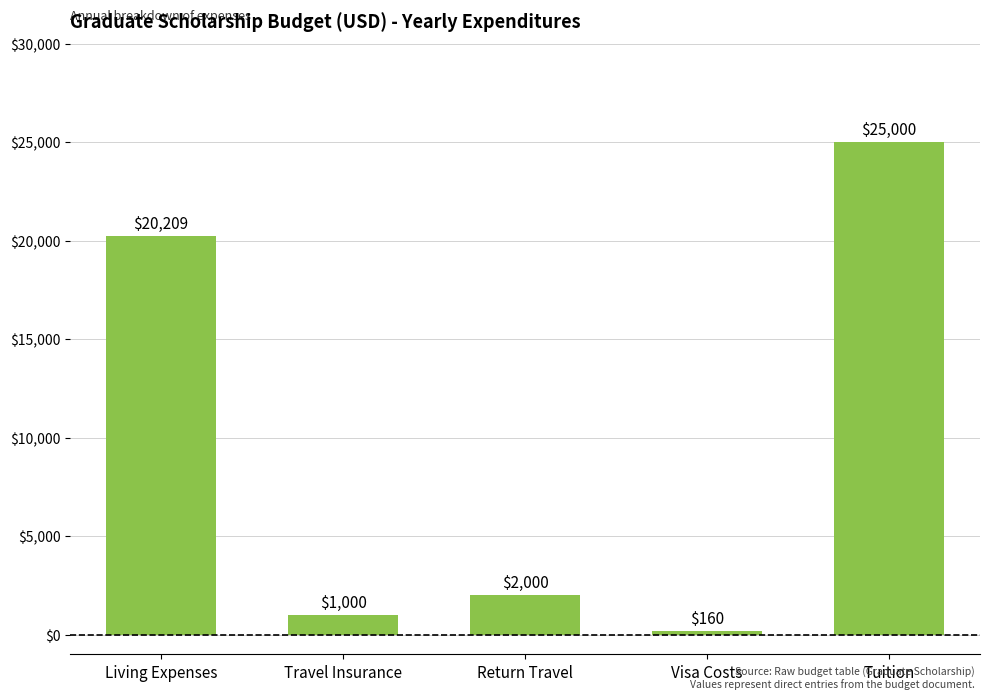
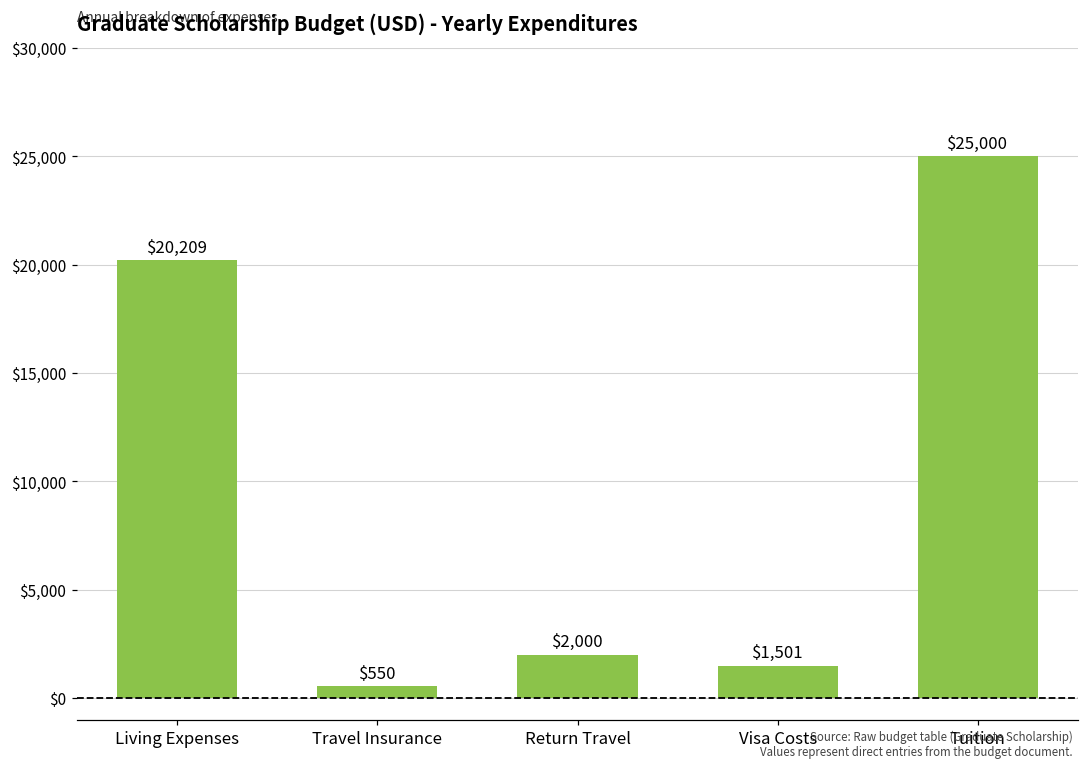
  {
    "Living Expenses": "$20,209",
-   "Travel Insurance": "$1,000",
+   "Travel Insurance": "$550",
    "Return Travel": "$2,000",
-   "Visa Costs": "$160",
+   "Visa Costs": "$1,501",
    "Tuition": "$25,000"
  }
